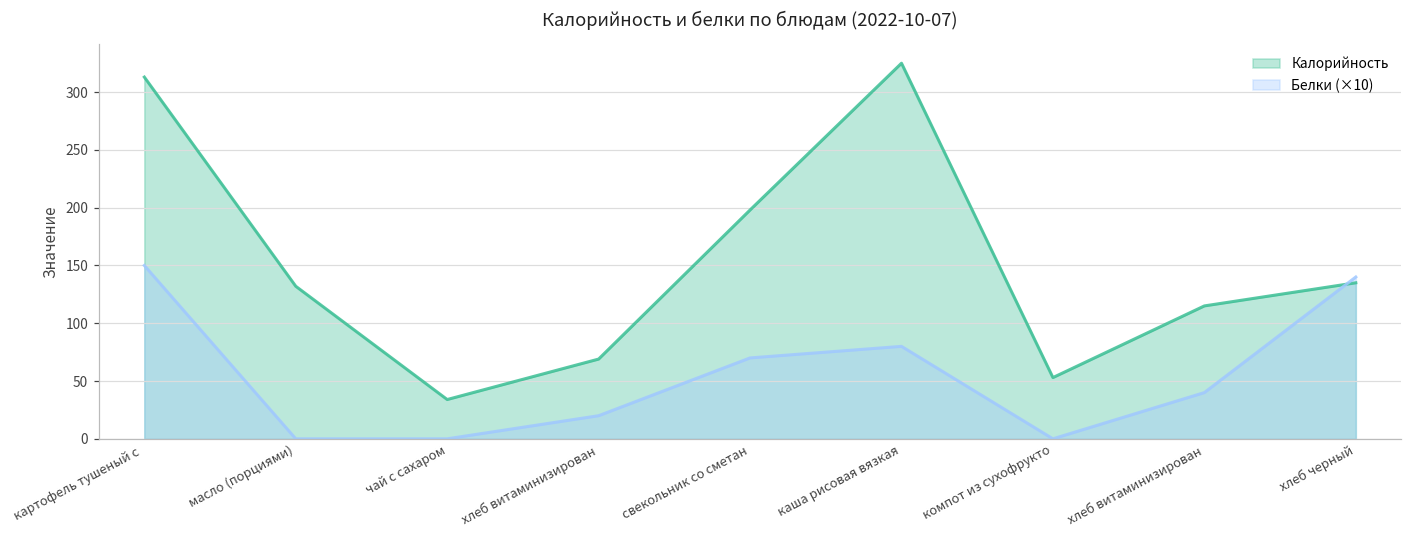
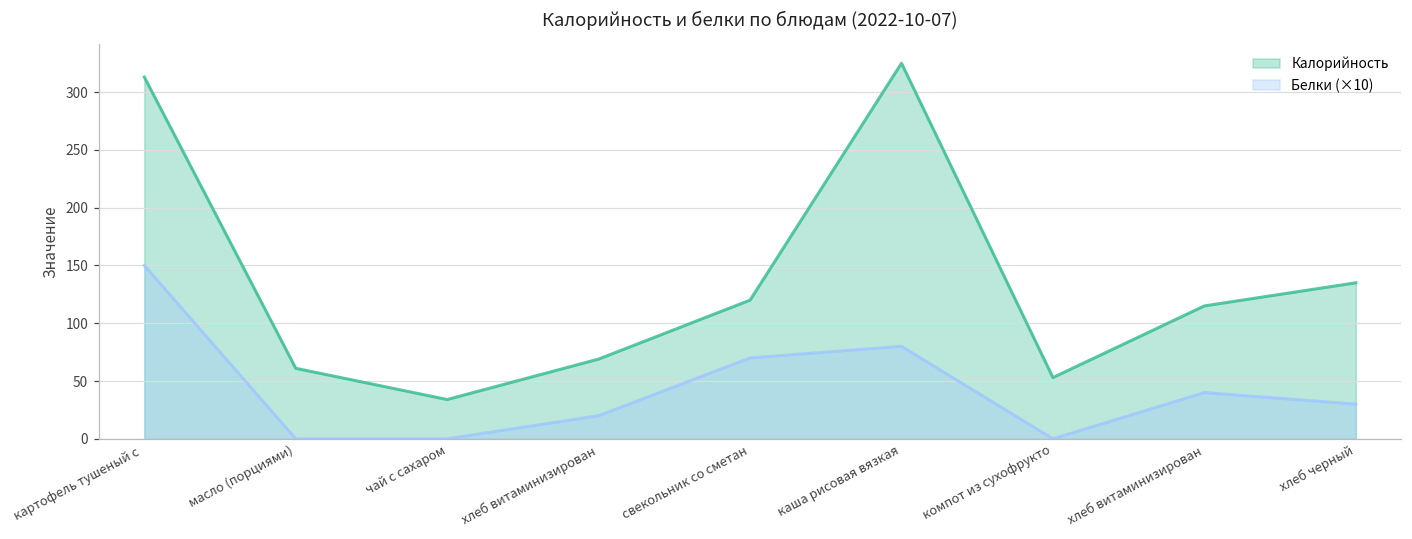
  {
    "Калорийность": {
      "картофель тушеный с": 313,
-     "масло (порциями)": 132,
+     "масло (порциями)": 61,
      "чай с сахаром": 34,
-     "свекольник со сметан": 198,
+     "свекольник со сметан": 120,
      "каша рисовая вязкая": 325,
      "компот из сухофрукто": 53,
      "хлеб черный": 135
    },
    "Белки (×10)": {
      "картофель тушеный с": 150,
      "масло (порциями)": 0,
      "чай с сахаром": 0,
      "свекольник со сметан": 70,
      "каша рисовая вязкая": 80,
      "компот из сухофрукто": 0,
-     "хлеб черный": 140
+     "хлеб черный": 30
    }
  }
